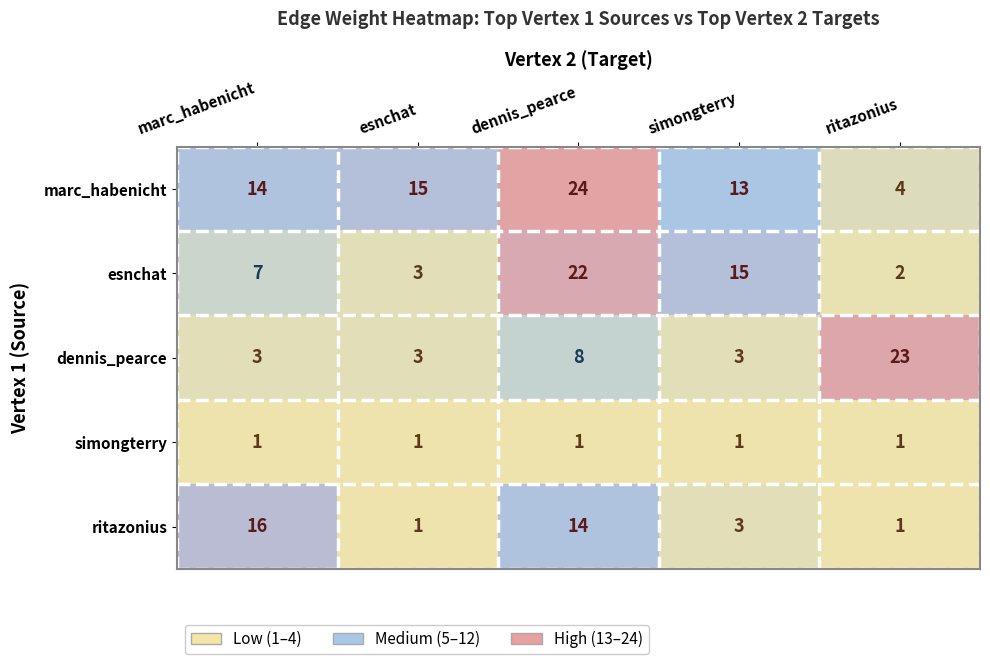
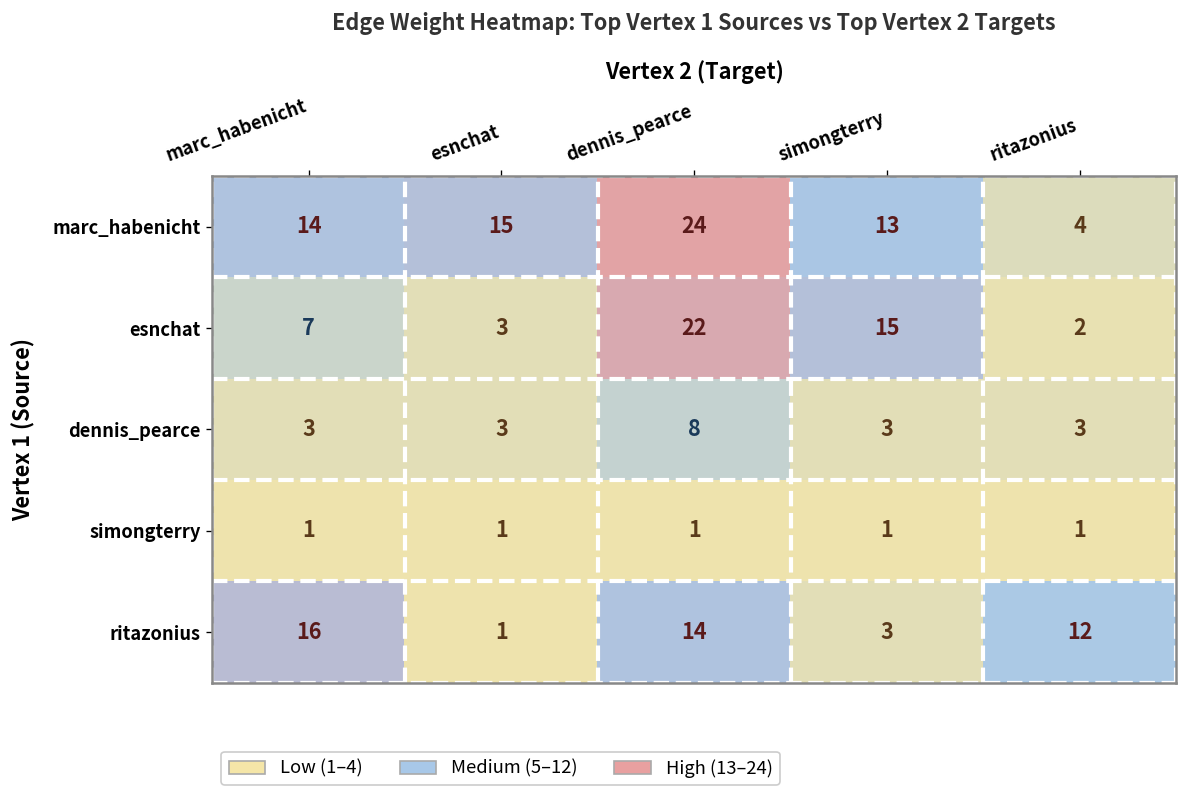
  {
    "marc_habenicht": {
      "marc_habenicht": 14,
      "esnchat": 15,
      "dennis_pearce": 24,
      "simongterry": 13,
      "ritazonius": 4
    },
    "esnchat": {
      "marc_habenicht": 7,
      "esnchat": 3,
      "dennis_pearce": 22,
      "simongterry": 15,
      "ritazonius": 2
    },
    "dennis_pearce": {
      "marc_habenicht": 3,
      "esnchat": 3,
      "dennis_pearce": 8,
      "simongterry": 3,
-     "ritazonius": 23
+     "ritazonius": 3
    },
    "simongterry": {
      "marc_habenicht": 1,
      "esnchat": 1,
      "dennis_pearce": 1,
      "simongterry": 1,
      "ritazonius": 1
    },
    "ritazonius": {
      "marc_habenicht": 16,
      "esnchat": 1,
      "dennis_pearce": 14,
      "simongterry": 3,
-     "ritazonius": 1
+     "ritazonius": 12
    }
  }
